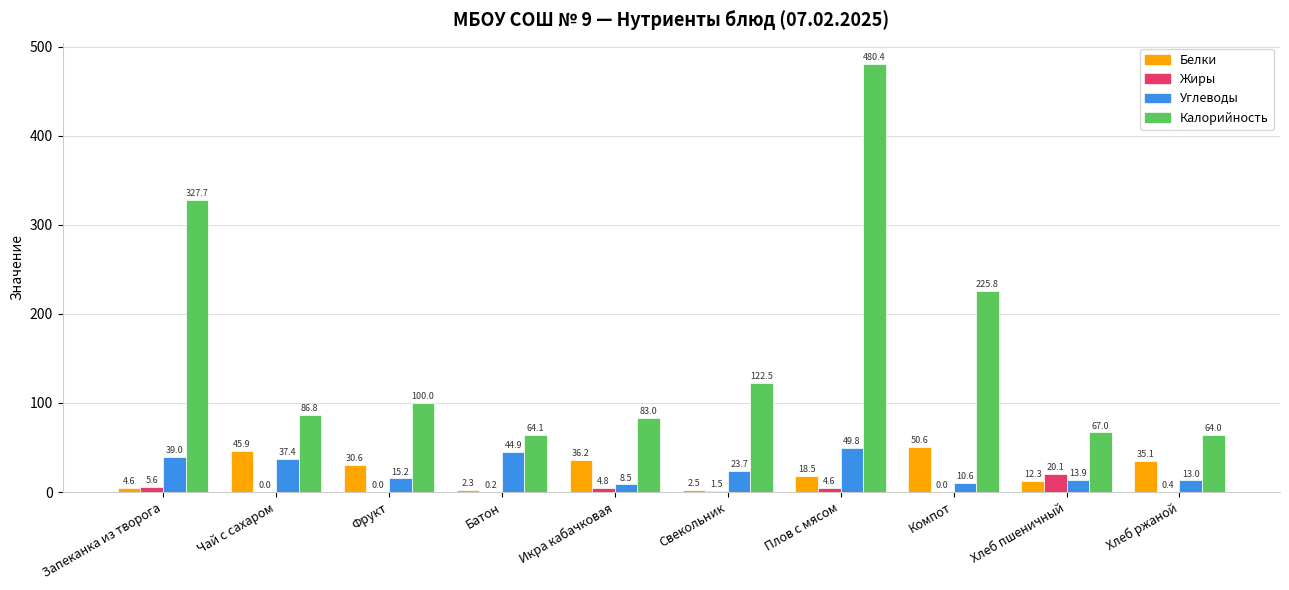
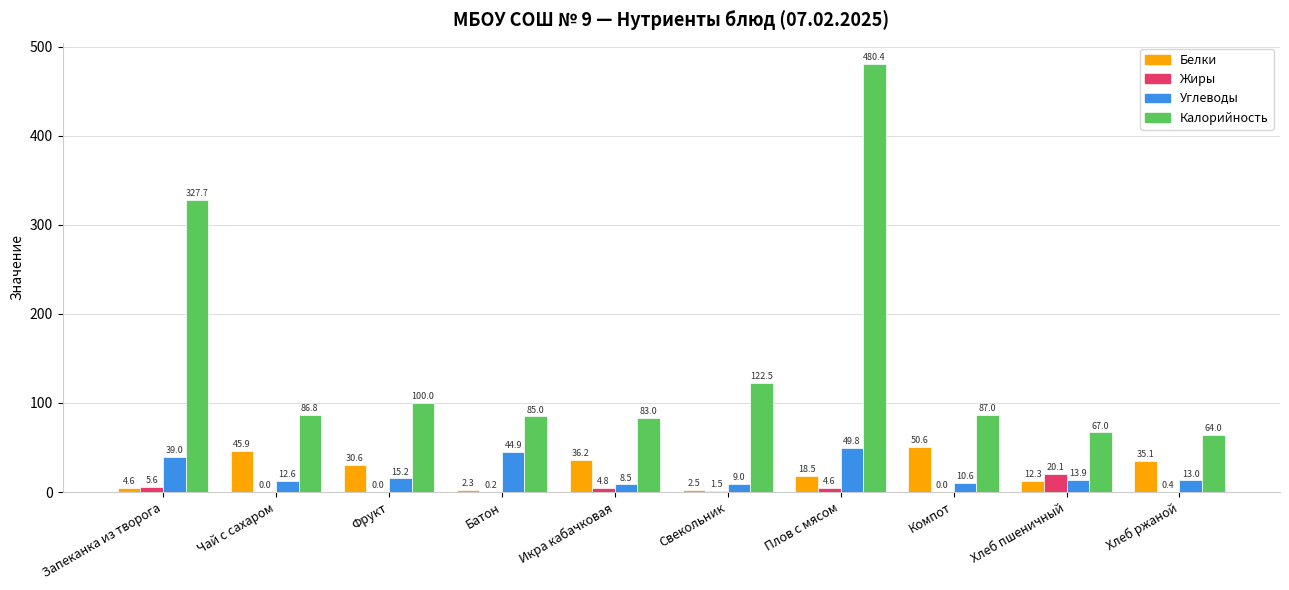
  {
    "Белки": {
      "Запеканка из творога": 4.6,
      "Чай с сахаром": 45.9,
      "Фрукт": 30.6,
      "Батон": 2.3,
      "Икра кабачковая": 36.2,
      "Свекольник": 2.5,
      "Плов с мясом": 18.5,
      "Компот": 50.6,
      "Хлеб пшеничный": 12.3,
      "Хлеб ржаной": 35.1
    },
    "Жиры": {
      "Запеканка из творога": 5.6,
      "Чай с сахаром": 0.0,
      "Фрукт": 0.0,
      "Батон": 0.2,
      "Икра кабачковая": 4.8,
      "Свекольник": 1.5,
      "Плов с мясом": 4.6,
      "Компот": 0.0,
      "Хлеб пшеничный": 20.1,
      "Хлеб ржаной": 0.4
    },
    "Углеводы": {
      "Запеканка из творога": 39.0,
-     "Чай с сахаром": 37.4,
+     "Чай с сахаром": 12.6,
      "Фрукт": 15.2,
      "Батон": 44.9,
      "Икра кабачковая": 8.5,
-     "Свекольник": 23.7,
+     "Свекольник": 9.0,
      "Плов с мясом": 49.8,
      "Компот": 10.6,
      "Хлеб пшеничный": 13.9,
      "Хлеб ржаной": 13.0
    },
    "Калорийность": {
      "Запеканка из творога": 327.7,
      "Чай с сахаром": 86.8,
      "Фрукт": 100.0,
-     "Батон": 64.1,
+     "Батон": 85.0,
      "Икра кабачковая": 83.0,
      "Свекольник": 122.5,
      "Плов с мясом": 480.4,
-     "Компот": 225.8,
+     "Компот": 87.0,
      "Хлеб пшеничный": 67.0,
      "Хлеб ржаной": 64.0
    }
  }
